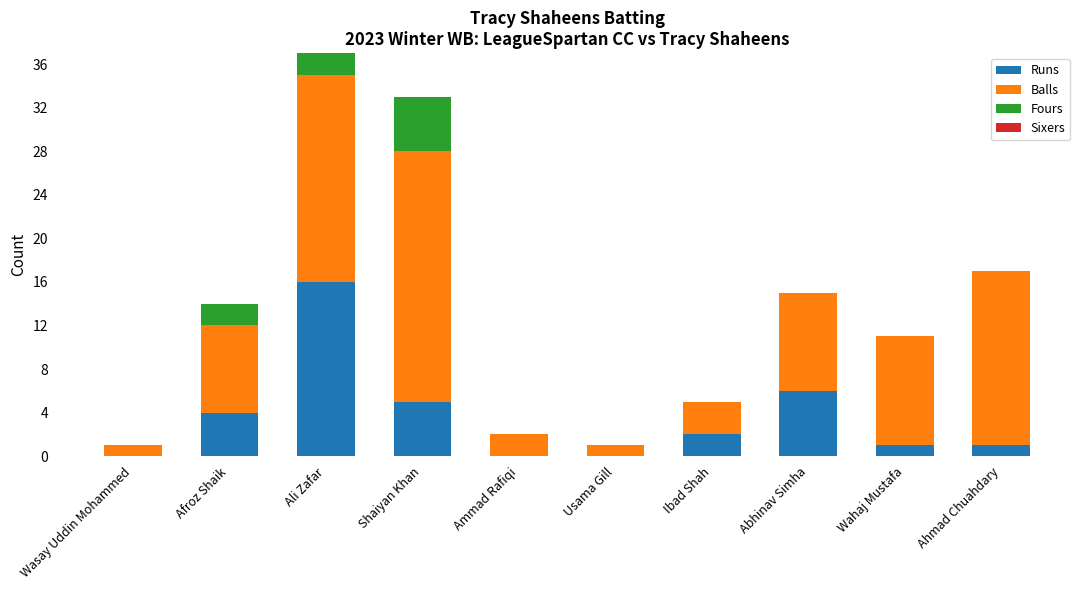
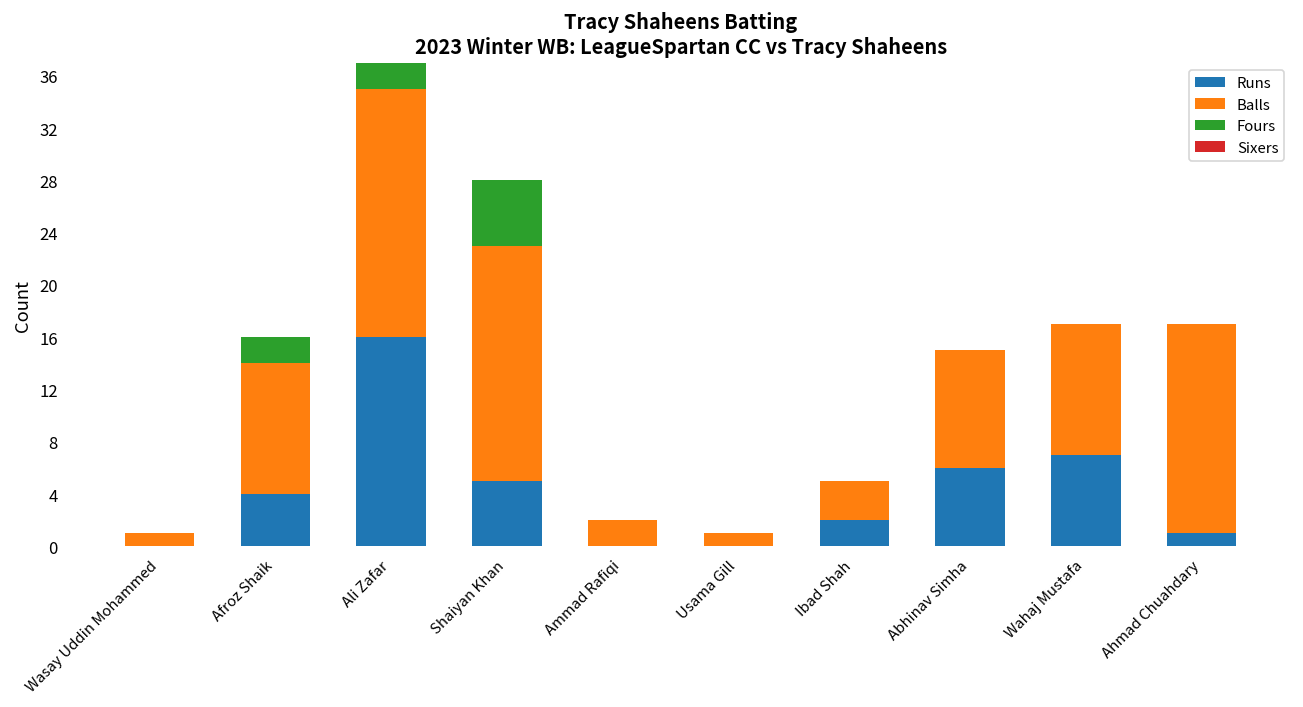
  {
    "Runs": {
      "Wasay Uddin Mohammed": 0,
      "Afroz Shaik": 4,
      "Ali Zafar": 16,
      "Shaiyan Khan": 5,
      "Ammad Rafiqi": 0,
      "Usama Gill": 0,
      "Ibad Shah": 2,
      "Abhinav Simha": 6,
-     "Wahaj Mustafa": 1,
+     "Wahaj Mustafa": 7,
      "Ahmad Chuahdary": 1
    },
    "Balls": {
      "Wasay Uddin Mohammed": 1,
-     "Afroz Shaik": 8,
+     "Afroz Shaik": 10,
      "Ali Zafar": 19,
-     "Shaiyan Khan": 23,
+     "Shaiyan Khan": 18,
      "Ammad Rafiqi": 2,
      "Usama Gill": 1,
      "Ibad Shah": 3,
      "Abhinav Simha": 9,
      "Wahaj Mustafa": 10,
      "Ahmad Chuahdary": 16
    },
    "Sixers": {
      "Wasay Uddin Mohammed": 0,
      "Ammad Rafiqi": 0,
      "Usama Gill": 0,
      "Ibad Shah": 0,
      "Abhinav Simha": 0,
      "Wahaj Mustafa": 0,
      "Ahmad Chuahdary": 0
    }
  }
